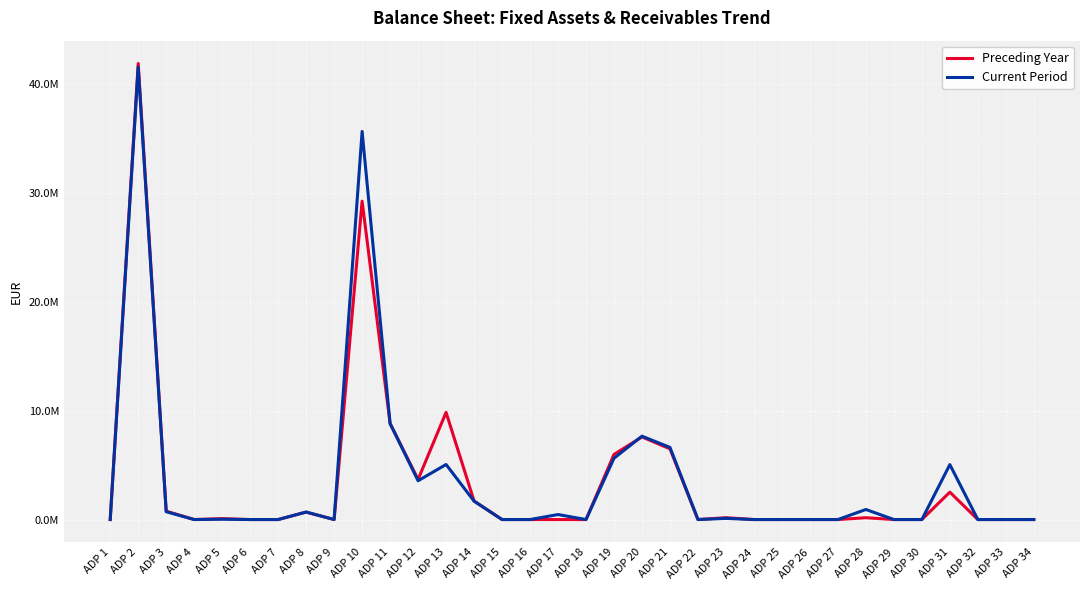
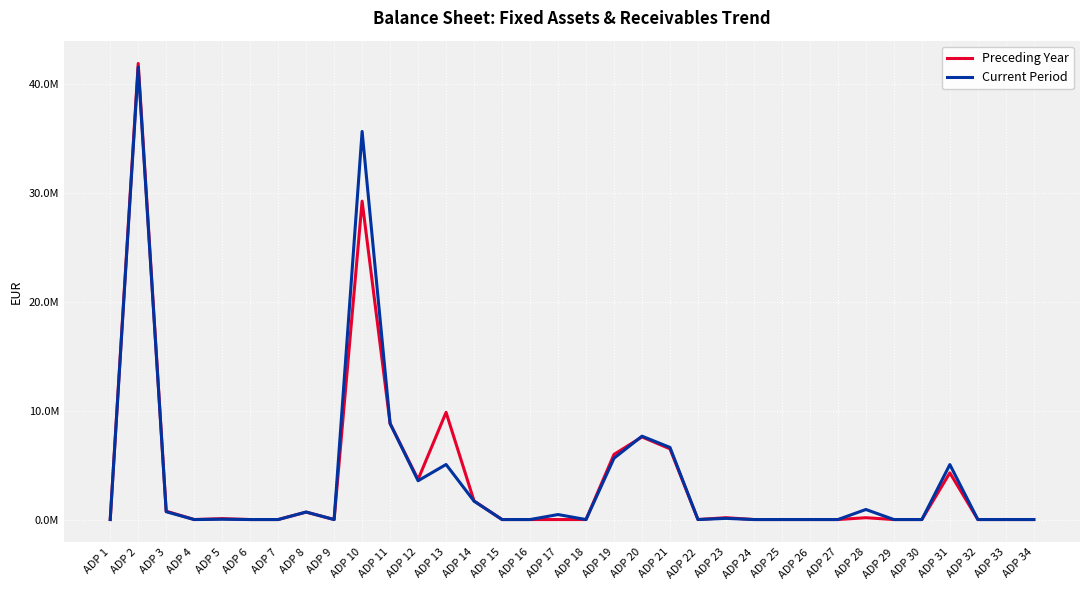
  {
    "Preceding Year": {
      "ADP 2": 41900000,
      "ADP 10": 29200000,
      "ADP 13": 9800000,
      "ADP 17": 0,
      "ADP 19": 6000000,
      "ADP 28": 200000,
-     "ADP 31": 2500000
+     "ADP 31": 4300000
    },
    "Current Period": {
      "ADP 2": 41500000,
      "ADP 10": 35600000,
      "ADP 13": 5100000,
      "ADP 17": 500000,
      "ADP 19": 5600000,
      "ADP 28": 900000,
      "ADP 31": 5000000
    }
  }
